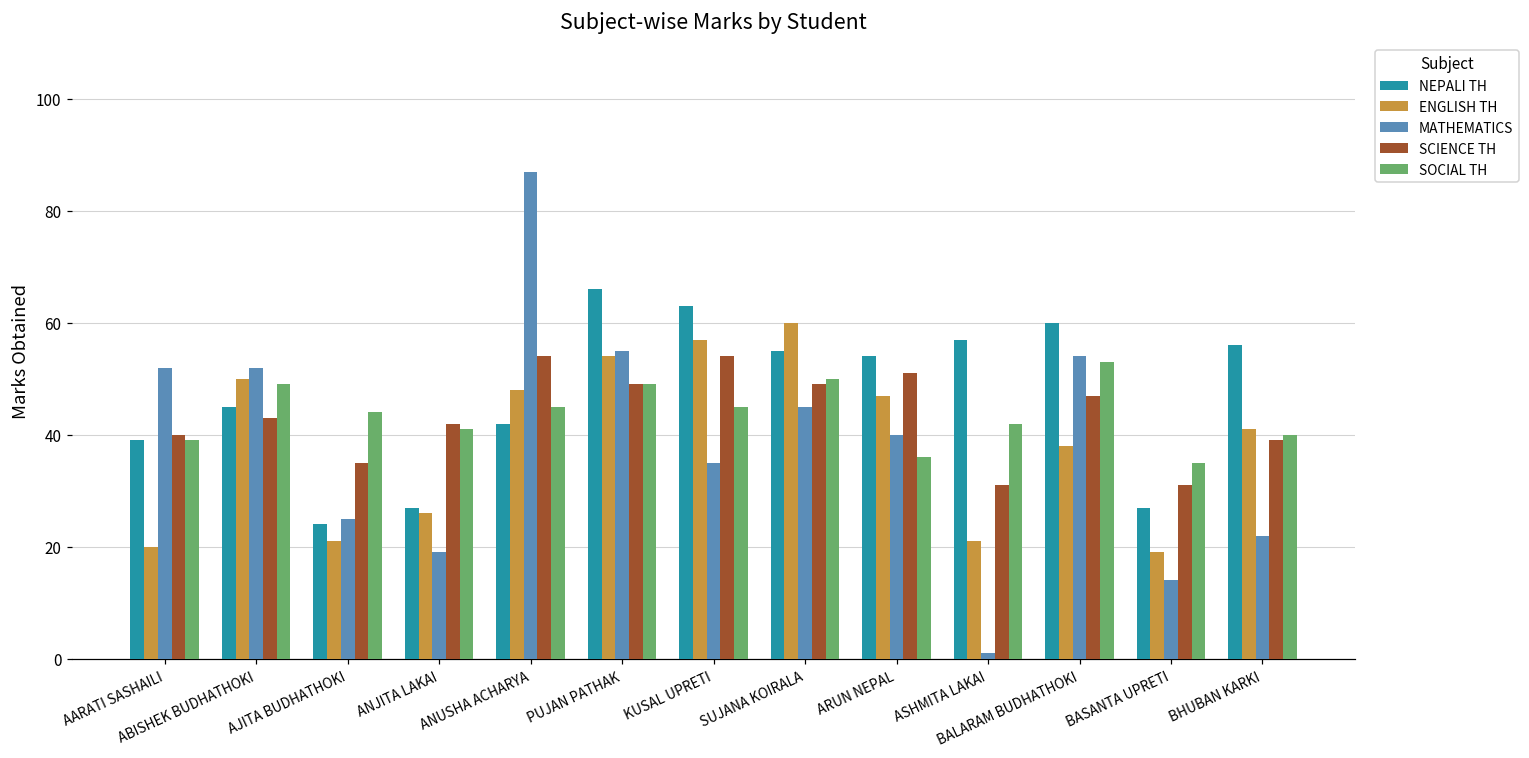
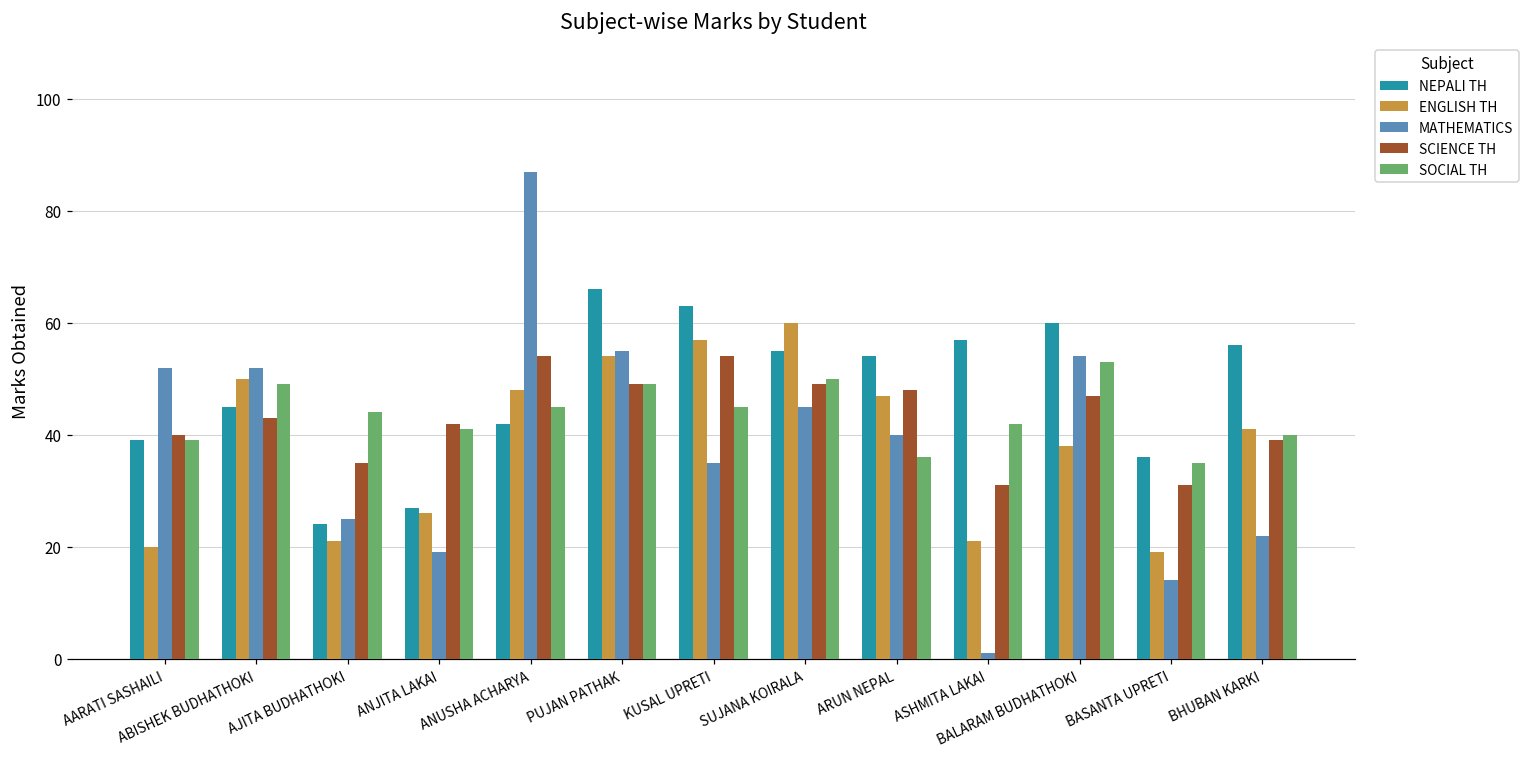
  {
    "NEPALI TH": {
      "AARATI SASHAILI": 39,
      "ABISHEK BUDHATHOKI": 45,
      "AJITA BUDHATHOKI": 24,
      "ANJITA LAKAI": 27,
      "ANUSHA ACHARYA": 42,
      "PUJAN PATHAK": 66,
      "KUSAL UPRETI": 63,
      "SUJANA KOIRALA": 55,
      "ARUN NEPAL": 54,
      "ASHMITA LAKAI": 57,
      "BALARAM BUDHATHOKI": 60,
-     "BASANTA UPRETI": 27,
+     "BASANTA UPRETI": 36,
      "BHUBAN KARKI": 56
    },
    "ENGLISH TH": {
      "AARATI SASHAILI": 20,
      "ABISHEK BUDHATHOKI": 50,
      "AJITA BUDHATHOKI": 21,
      "ANJITA LAKAI": 26,
      "ANUSHA ACHARYA": 48,
      "PUJAN PATHAK": 54,
      "KUSAL UPRETI": 57,
      "SUJANA KOIRALA": 60,
      "ARUN NEPAL": 47,
      "ASHMITA LAKAI": 21,
      "BALARAM BUDHATHOKI": 38,
      "BASANTA UPRETI": 19,
      "BHUBAN KARKI": 41
    },
    "MATHEMATICS": {
      "AARATI SASHAILI": 52,
      "ABISHEK BUDHATHOKI": 52,
      "AJITA BUDHATHOKI": 25,
      "ANJITA LAKAI": 19,
      "ANUSHA ACHARYA": 87,
      "PUJAN PATHAK": 55,
      "KUSAL UPRETI": 35,
      "SUJANA KOIRALA": 45,
      "ARUN NEPAL": 40,
      "ASHMITA LAKAI": 1,
      "BALARAM BUDHATHOKI": 54,
      "BASANTA UPRETI": 14,
      "BHUBAN KARKI": 22
    },
    "SCIENCE TH": {
      "AARATI SASHAILI": 40,
      "ABISHEK BUDHATHOKI": 43,
      "AJITA BUDHATHOKI": 35,
      "ANJITA LAKAI": 42,
      "ANUSHA ACHARYA": 54,
      "PUJAN PATHAK": 49,
      "KUSAL UPRETI": 54,
      "SUJANA KOIRALA": 49,
-     "ARUN NEPAL": 51,
+     "ARUN NEPAL": 48,
      "ASHMITA LAKAI": 31,
      "BALARAM BUDHATHOKI": 47,
      "BASANTA UPRETI": 31,
      "BHUBAN KARKI": 39
    },
    "SOCIAL TH": {
      "AARATI SASHAILI": 39,
      "ABISHEK BUDHATHOKI": 49,
      "AJITA BUDHATHOKI": 44,
      "ANJITA LAKAI": 41,
      "ANUSHA ACHARYA": 45,
      "PUJAN PATHAK": 49,
      "KUSAL UPRETI": 45,
      "SUJANA KOIRALA": 50,
      "ARUN NEPAL": 36,
      "ASHMITA LAKAI": 42,
      "BALARAM BUDHATHOKI": 53,
      "BASANTA UPRETI": 35,
      "BHUBAN KARKI": 40
    }
  }
